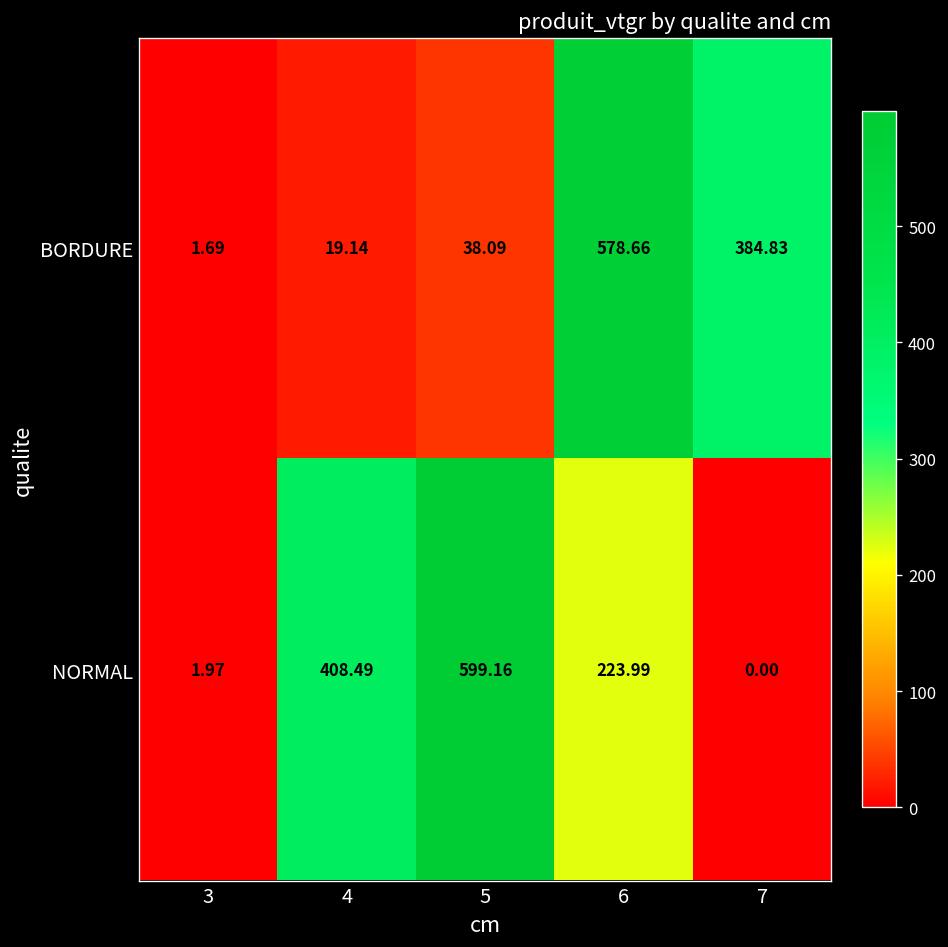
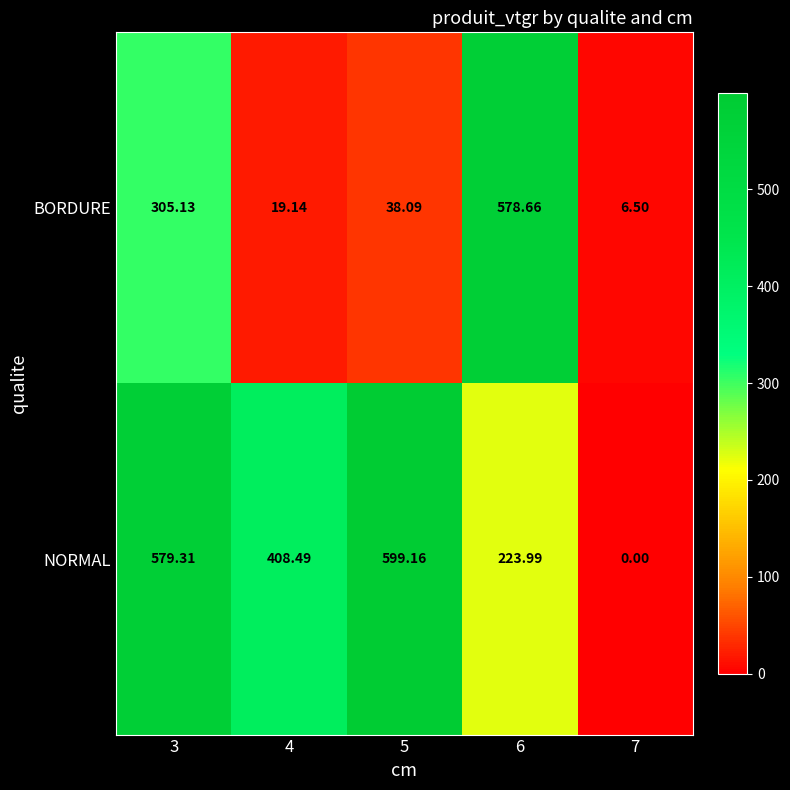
  {
    "BORDURE": {
-     "3": 1.69,
+     "3": 305.13,
      "4": 19.14,
      "5": 38.09,
      "6": 578.66,
-     "7": 384.83
+     "7": 6.50
    },
    "NORMAL": {
-     "3": 1.97,
+     "3": 579.31,
      "4": 408.49,
      "5": 599.16,
      "6": 223.99,
      "7": 0.00
    }
  }
